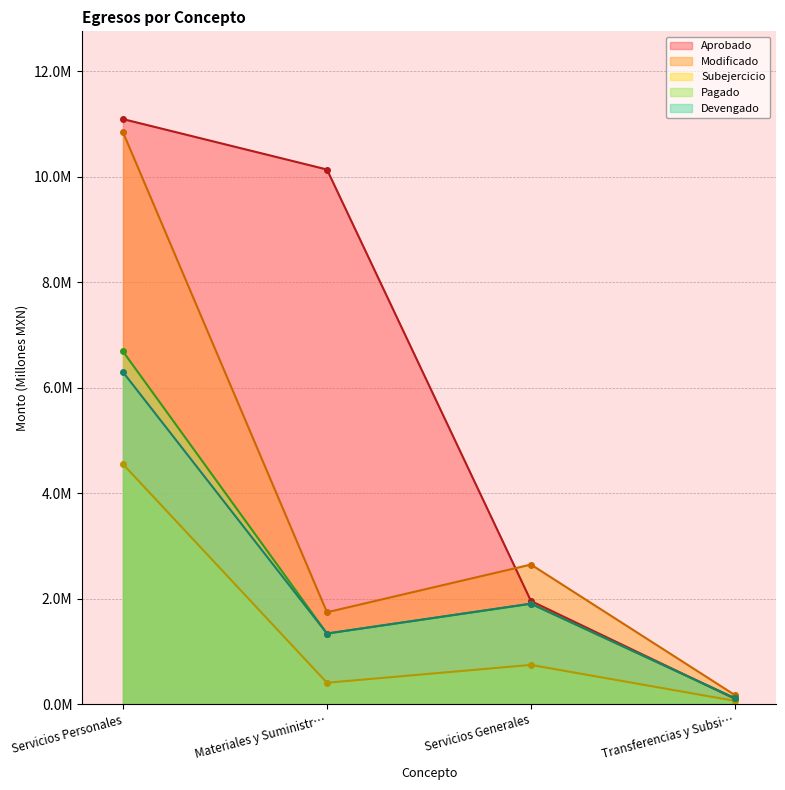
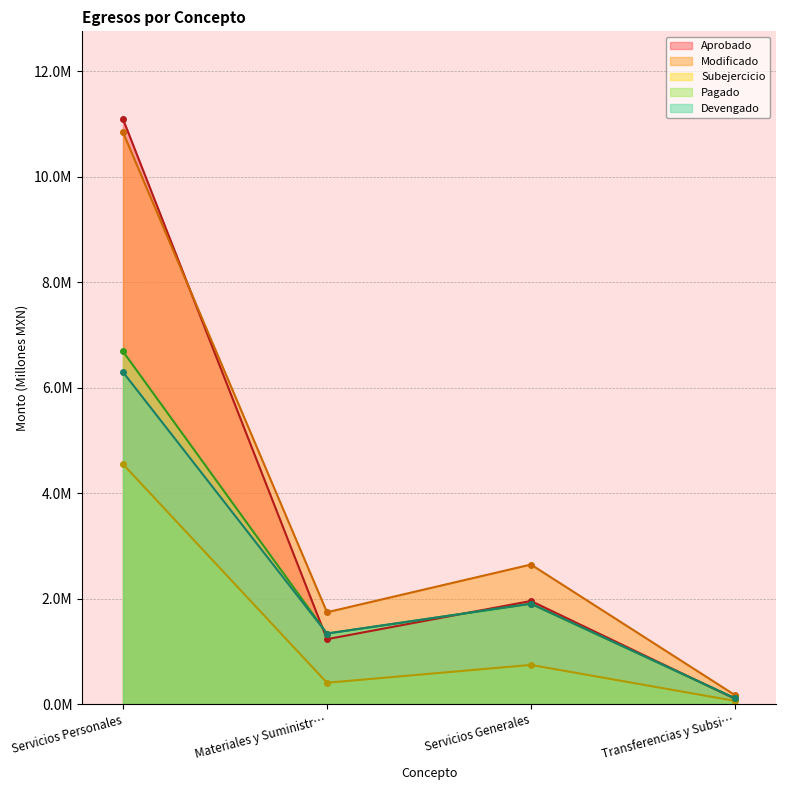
  {
    "Aprobado": {
      "Servicios Personales": 11100000,
-     "Materiales y Suministr…": 10100000,
+     "Materiales y Suministr…": 1200000,
      "Servicios Generales": 2000000
    },
    "Pagado": {
      "Servicios Personales": 6700000
    },
    "Devengado": {
      "Servicios Personales": 6300000
    }
  }
